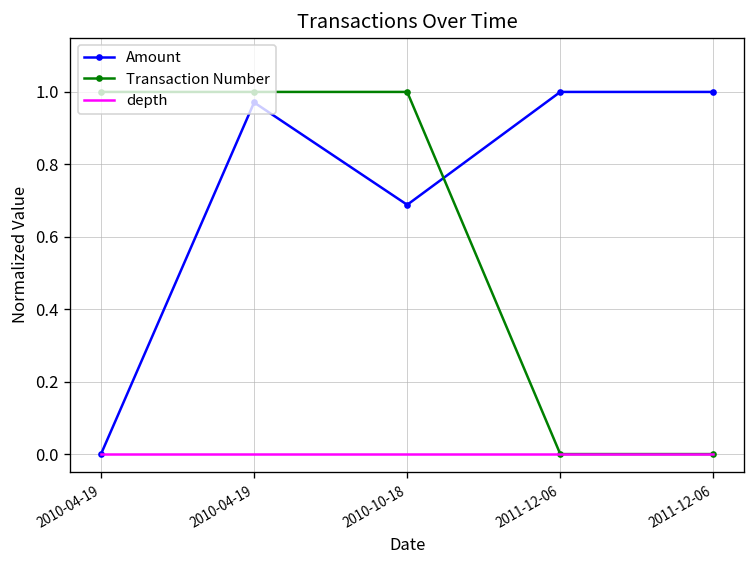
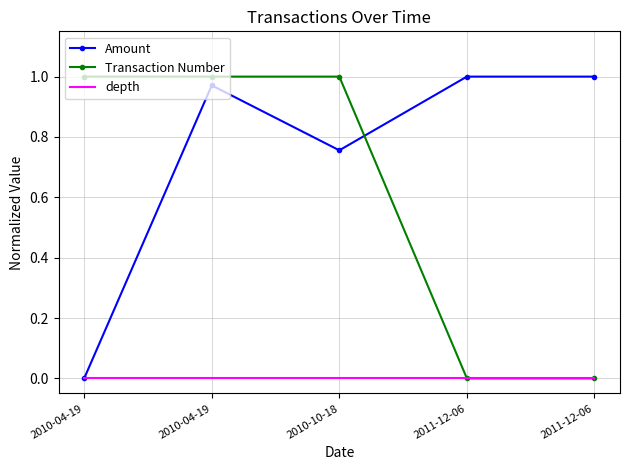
  {
    "Amount": {
-     "2010-10-18": 0.69
+     "2010-10-18": 0.76
    },
    "Transaction Number": {
      "2010-10-18": 1.00
    },
    "depth": {
      "2010-10-18": 0.00
    }
  }
